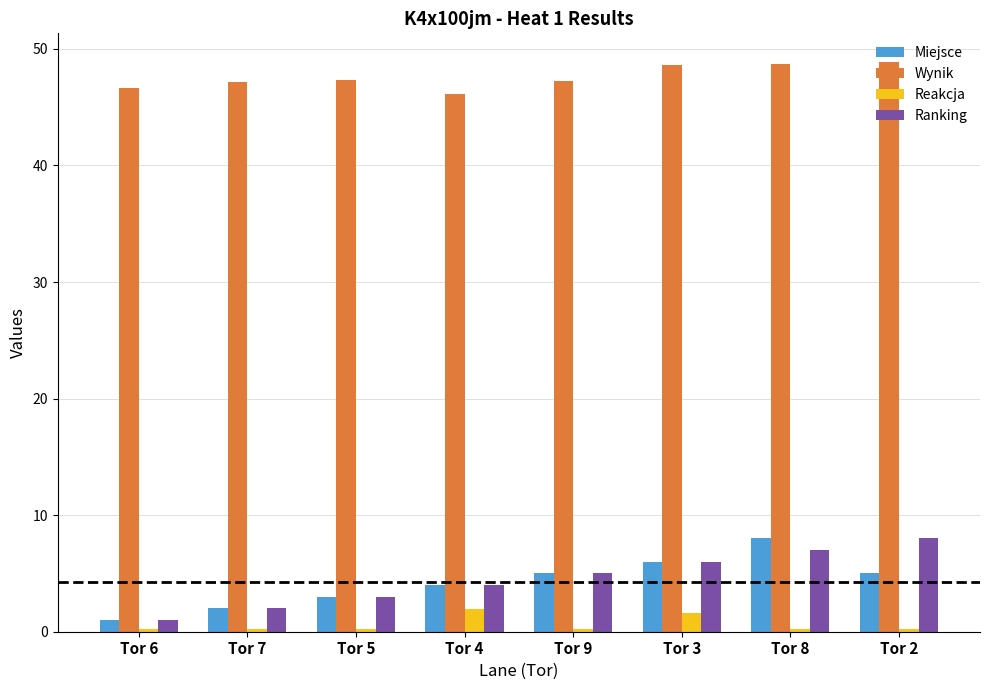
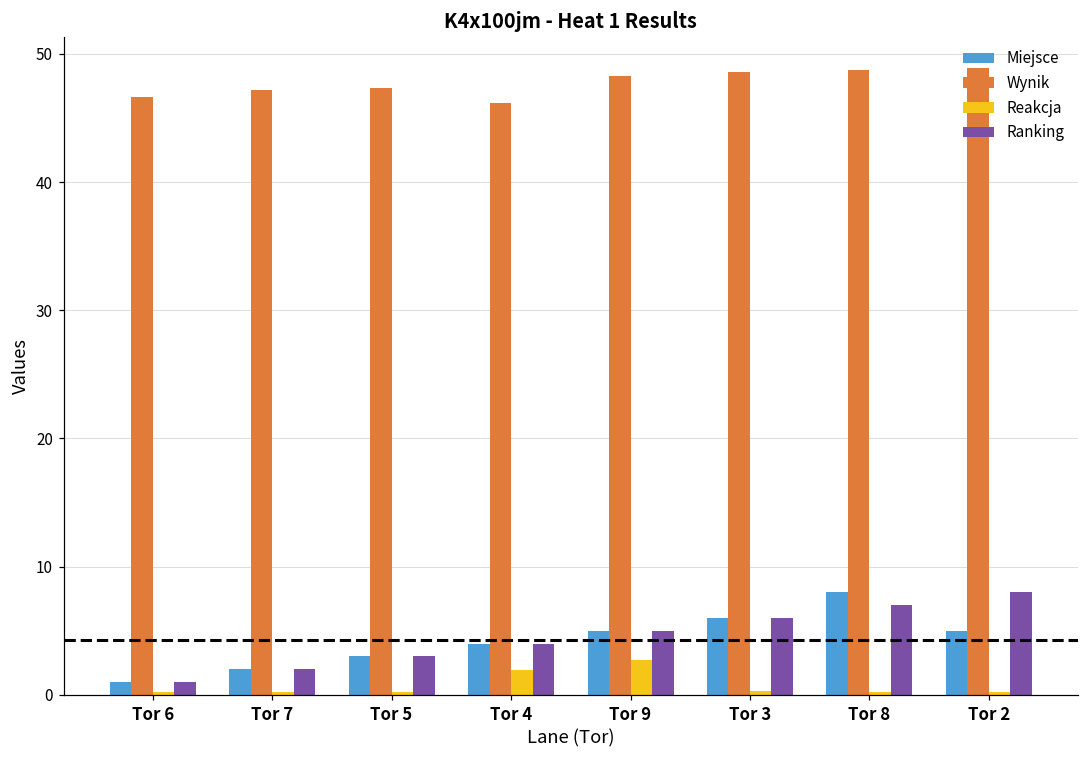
  {
    "Miejsce": {
      "Tor 6": 1.0,
      "Tor 7": 2.0,
      "Tor 5": 3.0,
      "Tor 4": 4.0,
      "Tor 9": 5.0,
      "Tor 3": 6.0,
      "Tor 8": 8.0,
      "Tor 2": 5.0
    },
    "Wynik": {
      "Tor 6": 46.6,
      "Tor 7": 47.2,
      "Tor 5": 47.4,
      "Tor 4": 46.1,
-     "Tor 9": 47.3,
+     "Tor 9": 48.2,
      "Tor 3": 48.6,
      "Tor 8": 48.7,
      "Tor 2": 48.9
    },
    "Reakcja": {
      "Tor 6": 0.2,
      "Tor 7": 0.2,
      "Tor 5": 0.2,
      "Tor 4": 2.0,
-     "Tor 9": 0.3,
-     "Tor 3": 1.6
+     "Tor 9": 2.8,
+     "Tor 3": 0.3
    },
    "Ranking": {
      "Tor 6": 1.0,
      "Tor 7": 2.0,
      "Tor 5": 3.0,
      "Tor 4": 4.0,
      "Tor 9": 5.0,
      "Tor 3": 6.0,
      "Tor 8": 7.0,
      "Tor 2": 8.0
    }
  }
